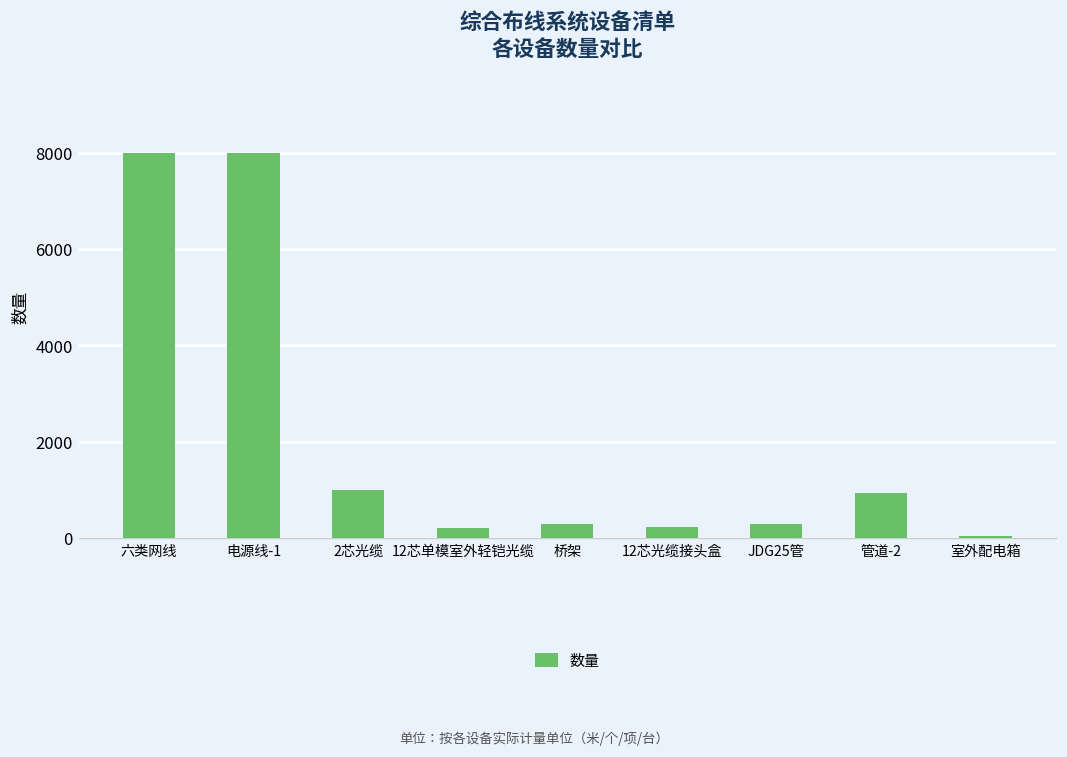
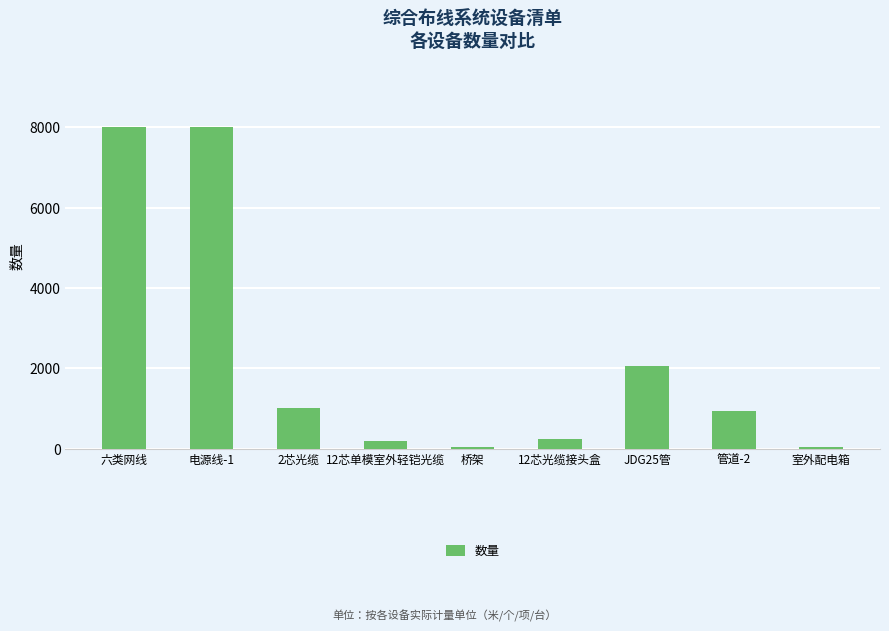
  {
    "六类网线": 8000,
    "电源线-1": 8000,
    "2芯光缆": 1000,
    "12芯单模室外轻铠光缆": 200,
-   "桥架": 300,
+   "桥架": 100,
    "12芯光缆接头盒": 200,
-   "JDG25管": 300,
+   "JDG25管": 2100,
    "管道-2": 900
  }
